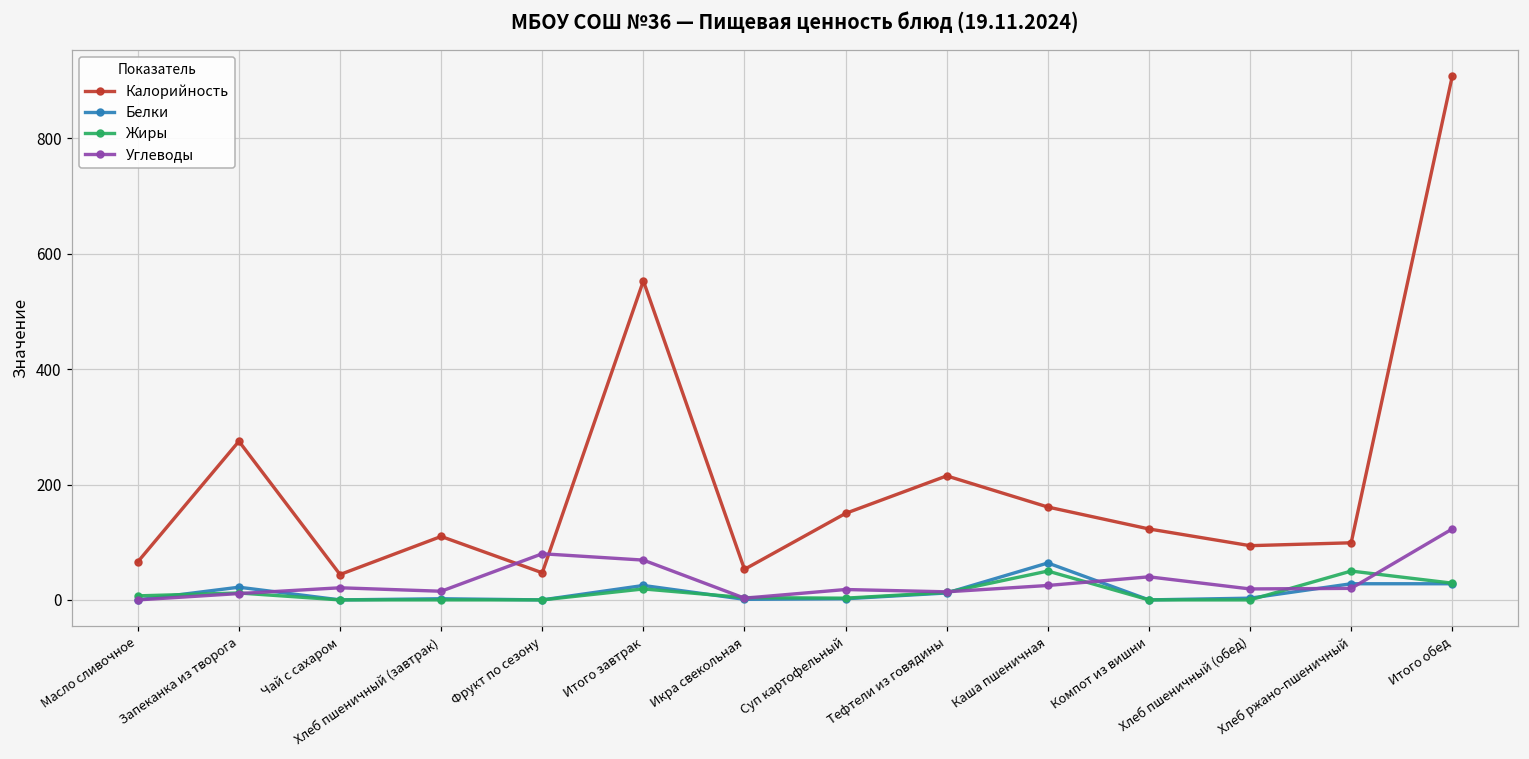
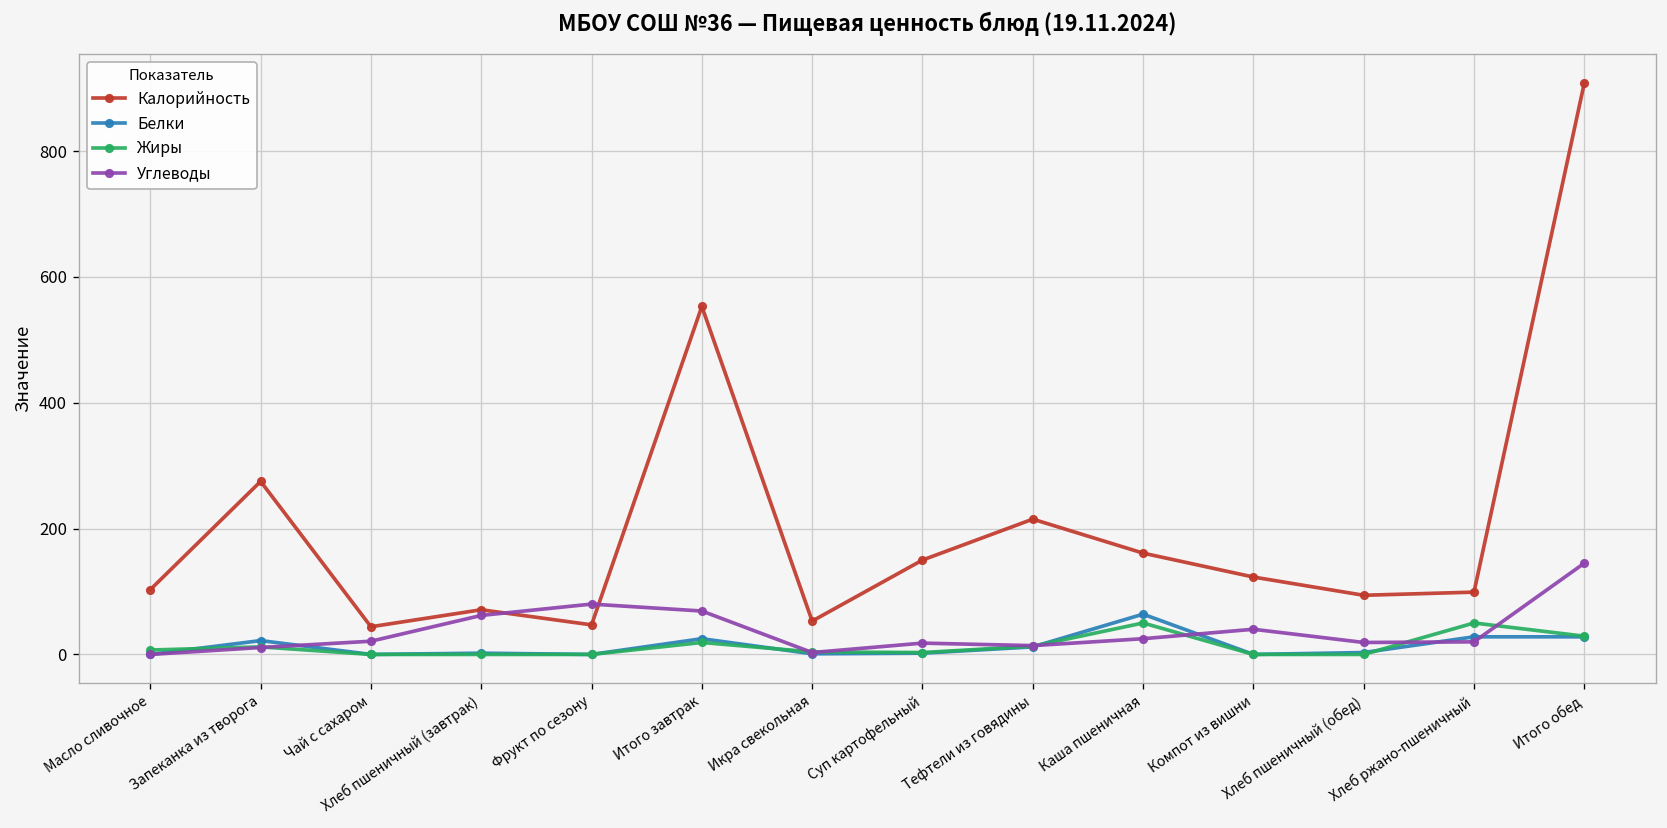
  {
    "Калорийность": {
-     "Масло сливочное": 70,
+     "Масло сливочное": 100,
      "Запеканка из творога": 280,
      "Чай с сахаром": 40,
-     "Хлеб пшеничный (завтрак)": 110,
+     "Хлеб пшеничный (завтрак)": 70,
      "Фрукт по сезону": 50,
      "Итого завтрак": 550,
      "Икра свекольная": 50,
      "Суп картофельный": 150,
      "Тефтели из говядины": 220,
      "Каша пшеничная": 160,
      "Компот из вишни": 120,
      "Хлеб пшеничный (обед)": 90,
      "Хлеб ржано-пшеничный": 100,
      "Итого обед": 910
    },
    "Белки": {
      "Запеканка из творога": 20,
      "Итого завтрак": 30,
      "Каша пшеничная": 60,
      "Хлеб ржано-пшеничный": 30
    },
    "Жиры": {
      "Масло сливочное": 10,
      "Итого завтрак": 20,
      "Каша пшеничная": 50,
      "Хлеб ржано-пшеничный": 50
    },
    "Углеводы": {
      "Чай с сахаром": 20,
-     "Хлеб пшеничный (завтрак)": 20,
+     "Хлеб пшеничный (завтрак)": 60,
      "Фрукт по сезону": 80,
      "Итого завтрак": 70,
      "Суп картофельный": 20,
      "Каша пшеничная": 30,
      "Компот из вишни": 40,
      "Хлеб пшеничный (обед)": 20,
      "Хлеб ржано-пшеничный": 20,
-     "Итого обед": 120
+     "Итого обед": 150
    }
  }
